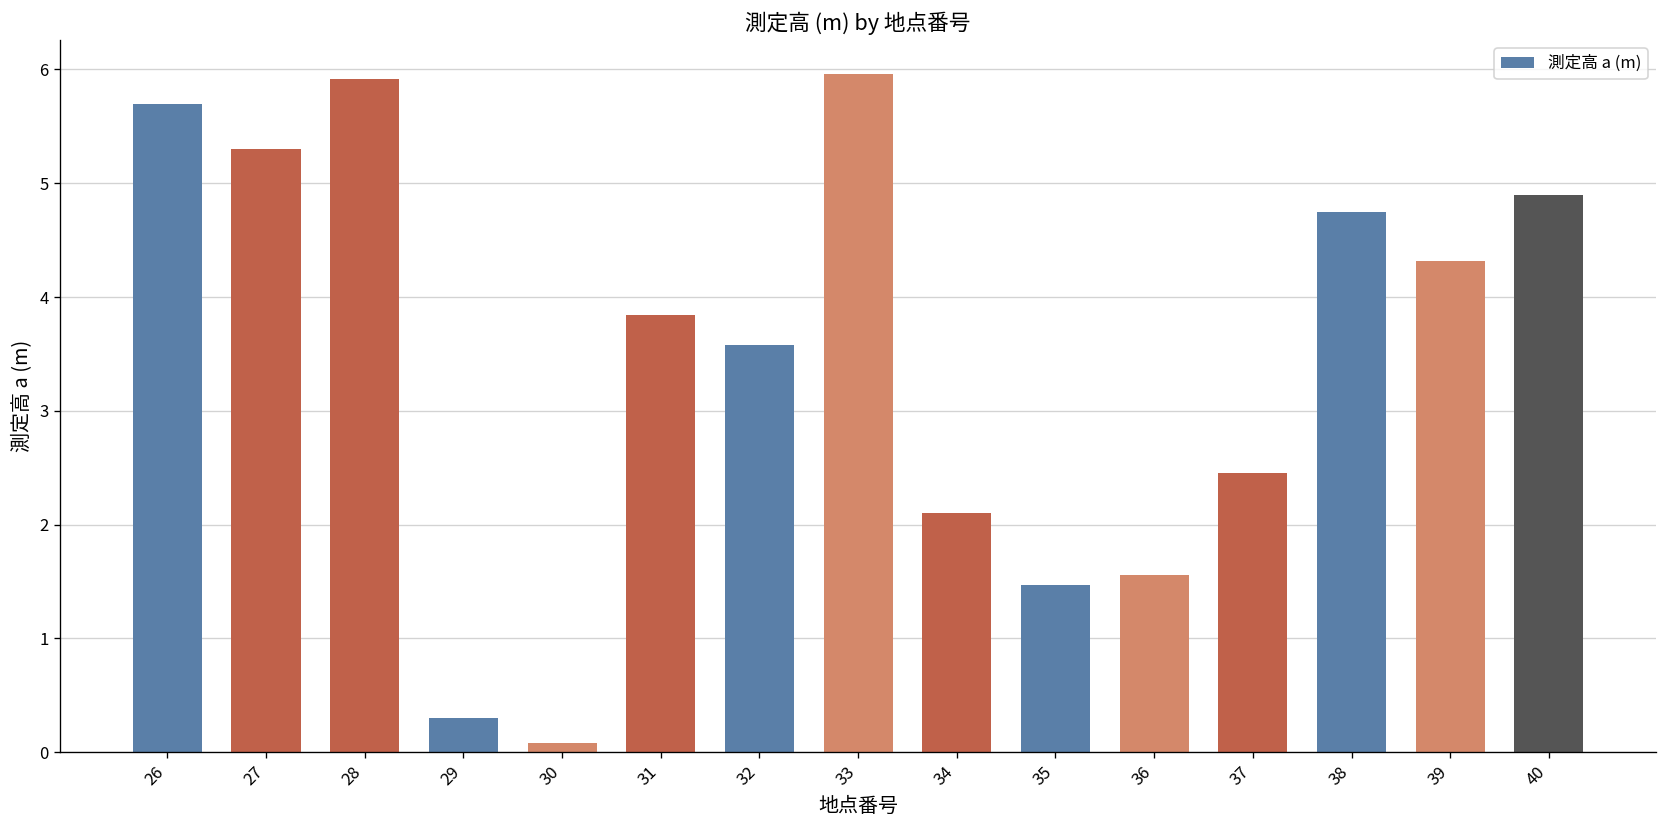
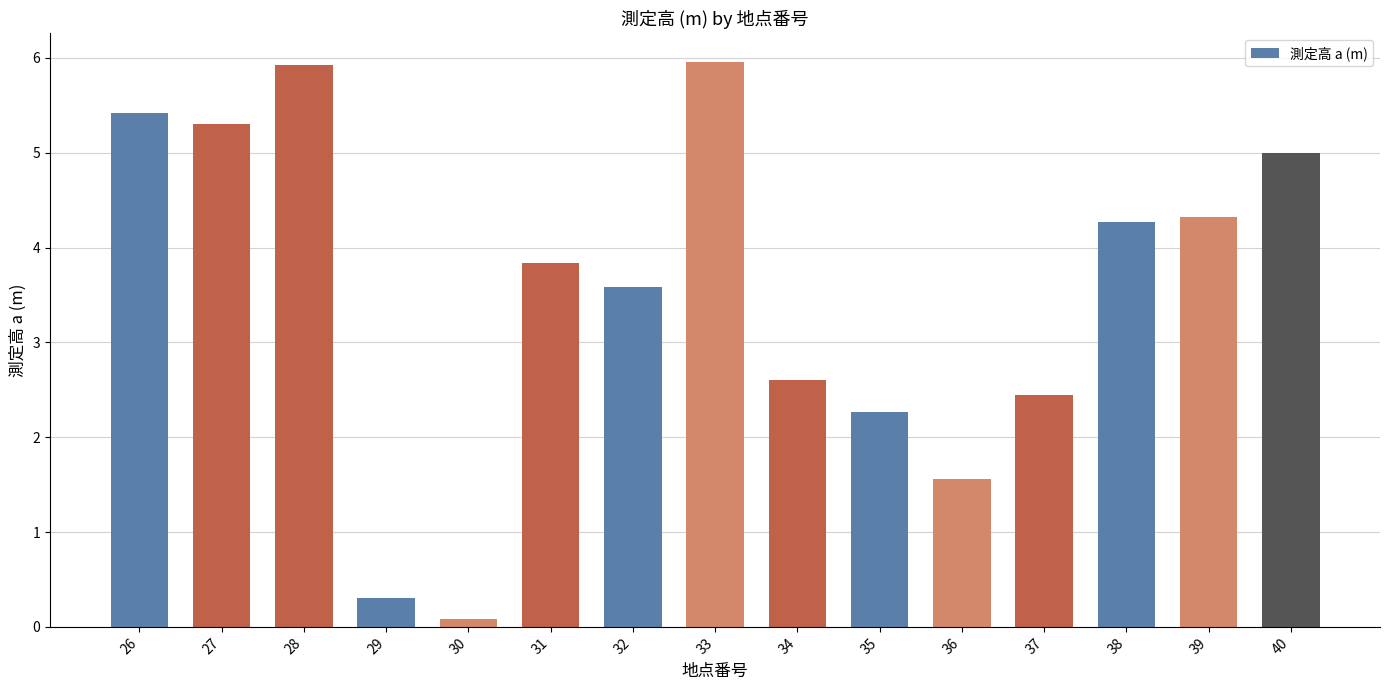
  {
-   "26": 5.7,
+   "26": 5.4,
    "27": 5.3,
    "28": 5.9,
    "29": 0.3,
    "30": 0.1,
    "31": 3.8,
    "32": 3.6,
    "33": 6.0,
-   "34": 2.1,
-   "35": 1.5,
+   "34": 2.6,
+   "35": 2.3,
    "36": 1.6,
    "37": 2.5,
-   "38": 4.8,
+   "38": 4.3,
    "39": 4.3,
-   "40": 4.9
+   "40": 5.0
  }
